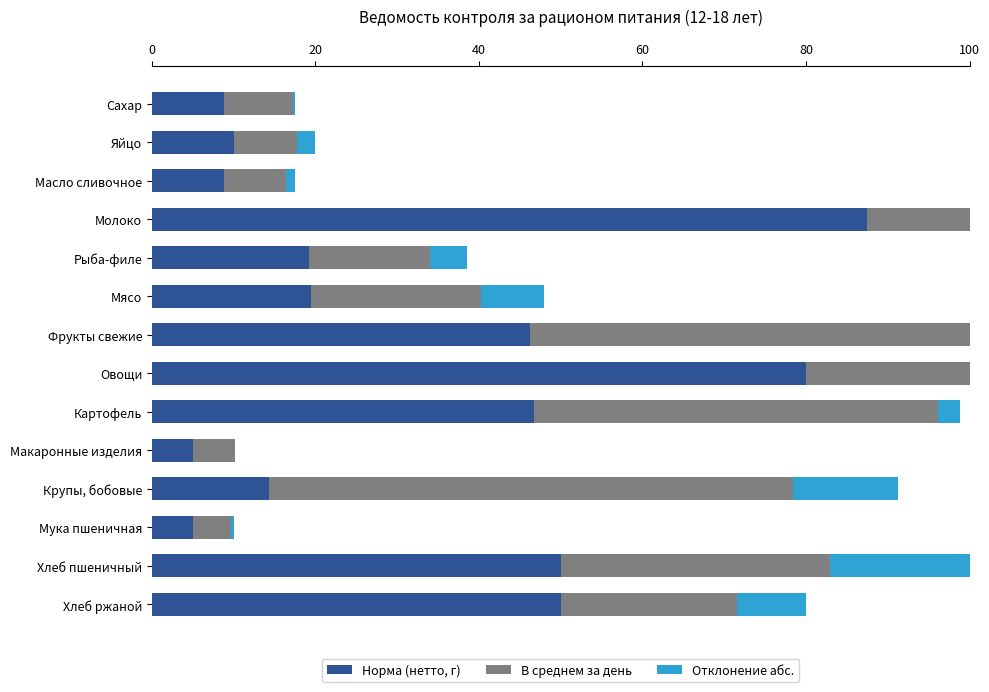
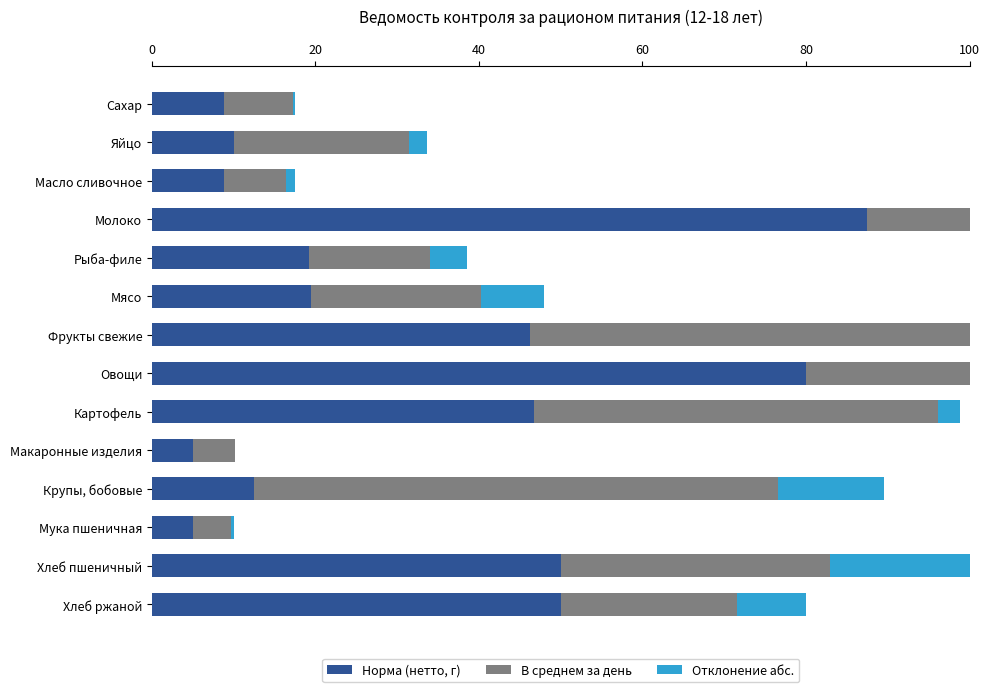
  {
    "Норма (нетто, г)": {
      "Сахар": 9,
      "Яйцо": 10,
      "Масло сливочное": 9,
      "Молоко": 88,
      "Рыба-филе": 19,
      "Мясо": 20,
      "Фрукты свежие": 46,
      "Овощи": 80,
      "Картофель": 47,
      "Макаронные изделия": 5,
-     "Крупы, бобовые": 14,
+     "Крупы, бобовые": 13,
      "Мука пшеничная": 5,
      "Хлеб пшеничный": 50,
      "Хлеб ржаной": 50
    },
    "В среднем за день": {
      "Сахар": 8,
-     "Яйцо": 8,
+     "Яйцо": 21,
      "Масло сливочное": 8,
      "Рыба-филе": 15,
      "Мясо": 21,
      "Картофель": 49,
      "Макаронные изделия": 5,
      "Крупы, бобовые": 64,
      "Мука пшеничная": 5,
      "Хлеб пшеничный": 33,
      "Хлеб ржаной": 22
    },
    "Отклонение абс.": {
      "Яйцо": 2,
      "Масло сливочное": 1,
      "Рыба-филе": 4,
      "Мясо": 8,
      "Картофель": 3,
      "Крупы, бобовые": 13,
      "Мука пшеничная": 0,
      "Хлеб пшеничный": 17,
      "Хлеб ржаной": 9
    }
  }
